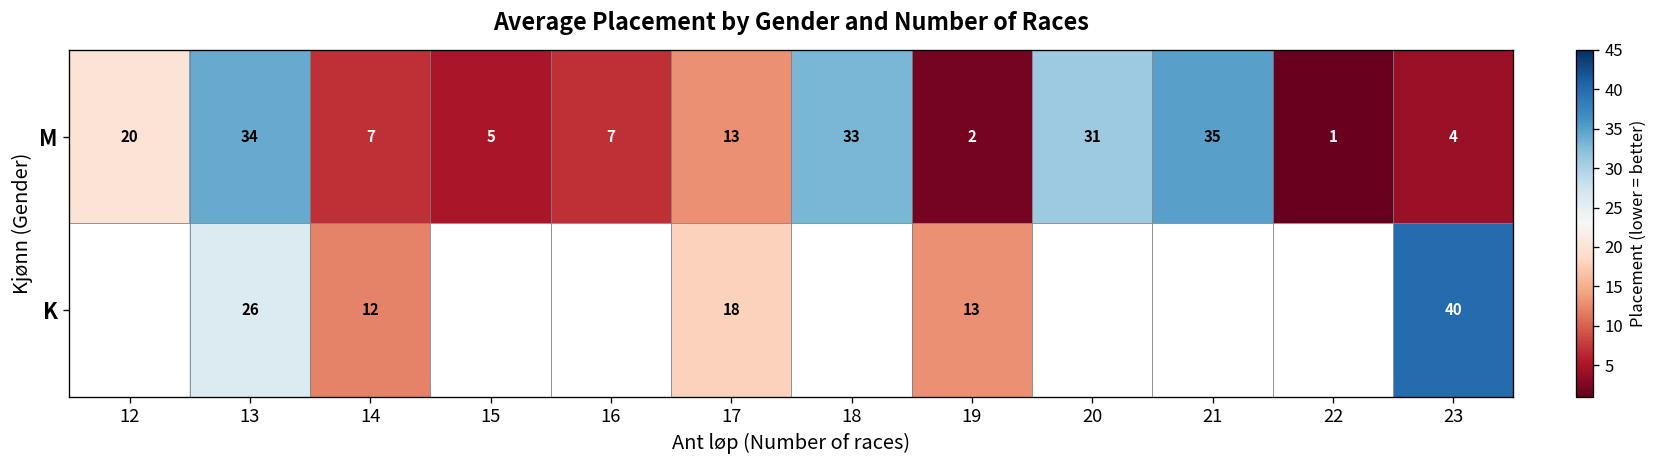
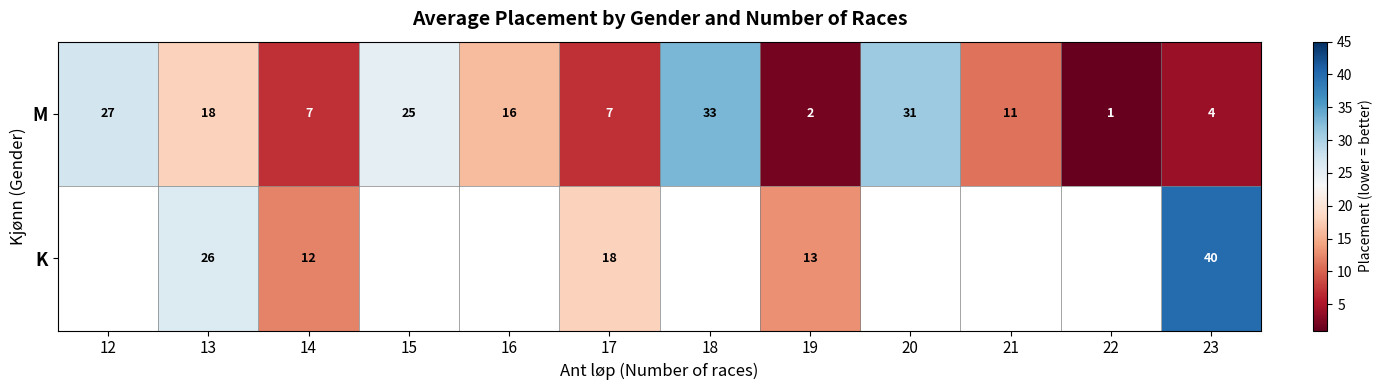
  {
    "M": {
-     "12": 20,
-     "13": 34,
+     "12": 27,
+     "13": 18,
      "14": 7,
-     "15": 5,
-     "16": 7,
-     "17": 13,
+     "15": 25,
+     "16": 16,
+     "17": 7,
      "18": 33,
      "19": 2,
      "20": 31,
-     "21": 35,
+     "21": 11,
      "22": 1,
      "23": 4
    },
    "K": {
      "13": 26,
      "14": 12,
      "17": 18,
      "19": 13,
      "23": 40
    }
  }
